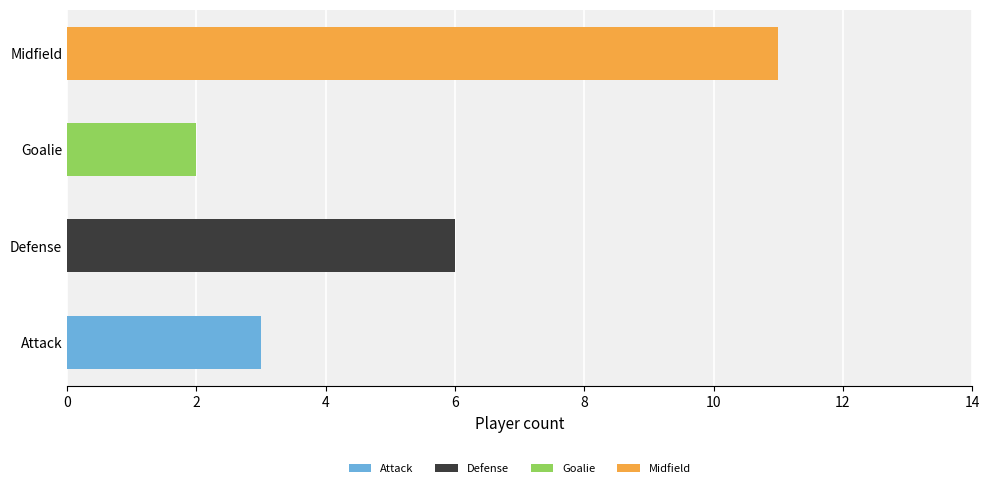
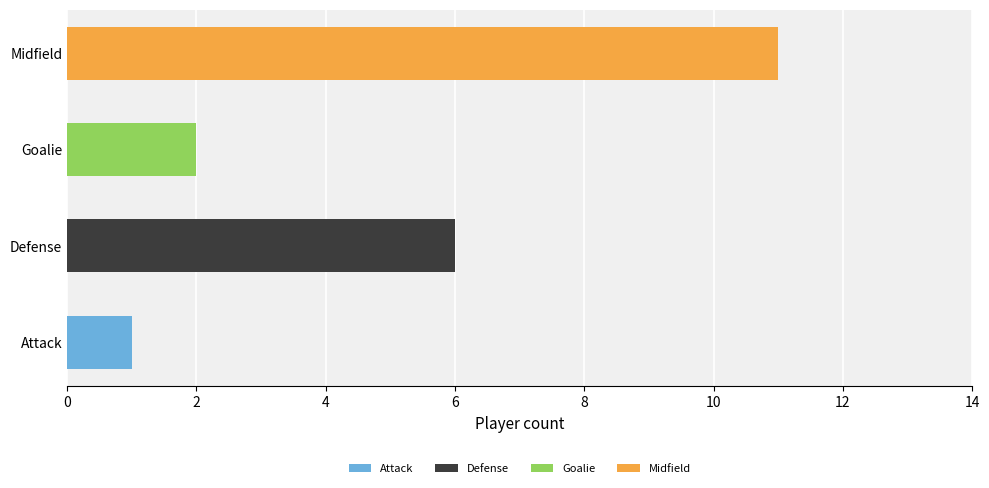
  {
    "Midfield": 11,
    "Goalie": 2,
    "Defense": 6,
-   "Attack": 3
+   "Attack": 1
  }
